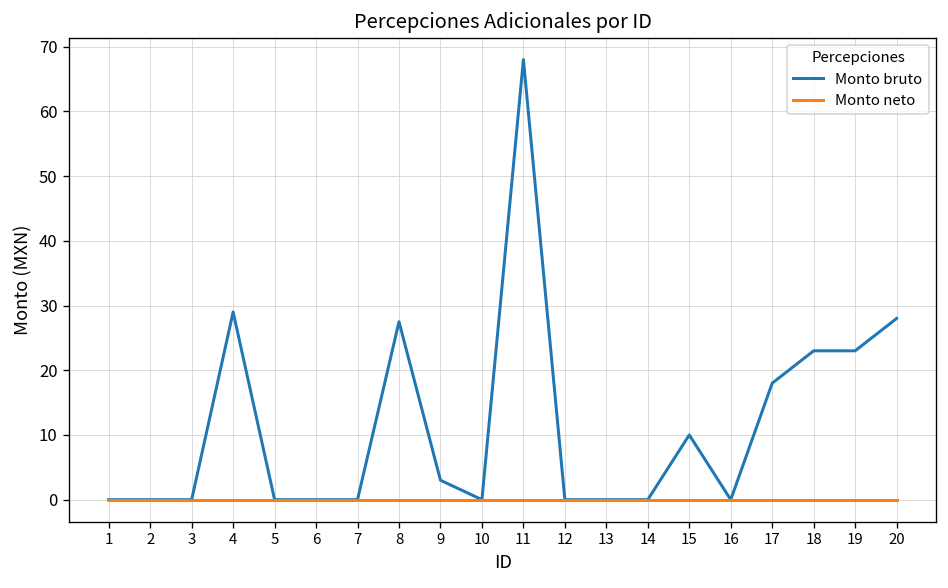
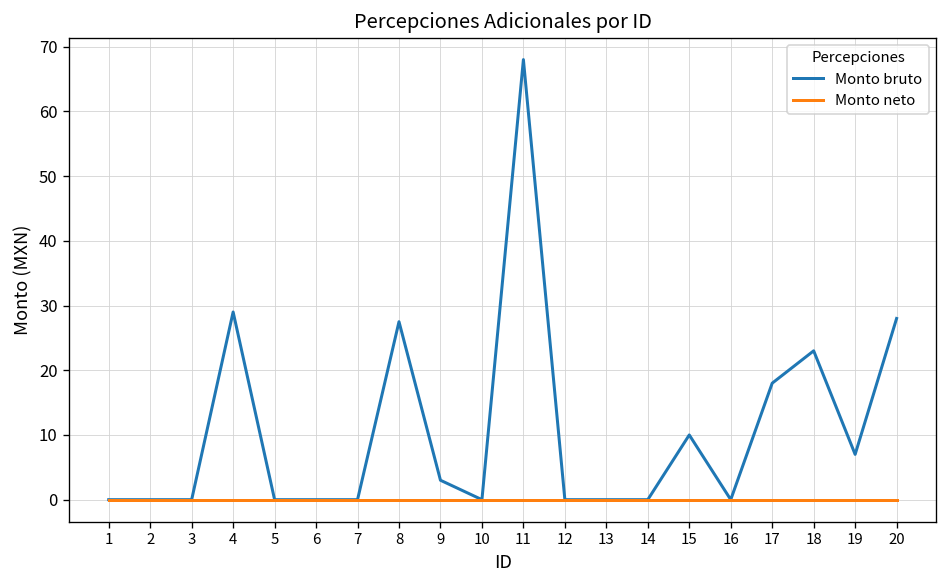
  {
    "Monto bruto": {
      "4": 29,
      "8": 28,
      "9": 3,
      "11": 68,
      "15": 10,
      "17": 18,
      "18": 23,
-     "19": 23,
+     "19": 7,
      "20": 28
    },
    "Monto neto": {
      "4": 0,
      "8": 0,
      "9": 0,
      "11": 0,
      "15": 0,
      "17": 0,
      "18": 0,
      "19": 0,
      "20": 0
    }
  }
